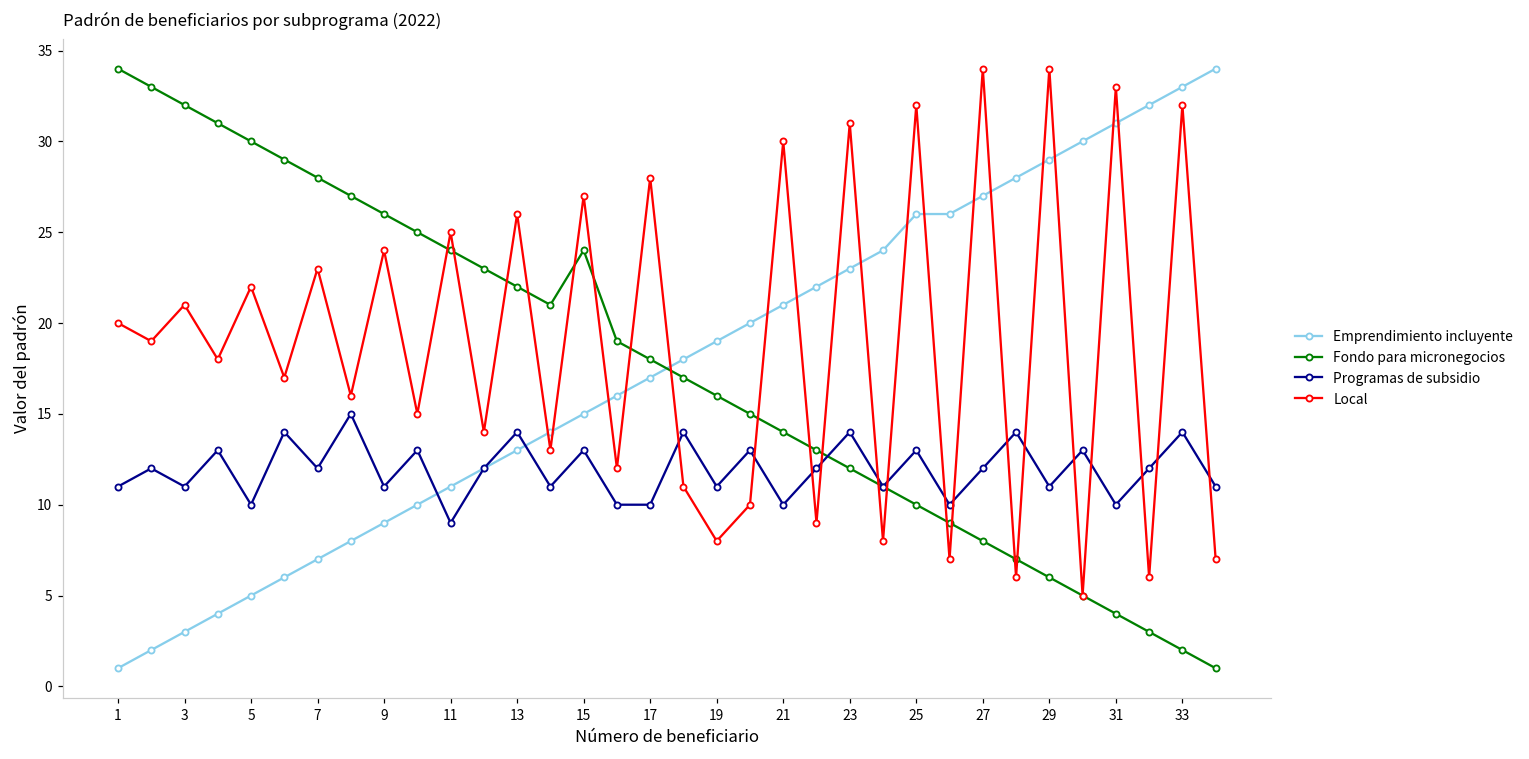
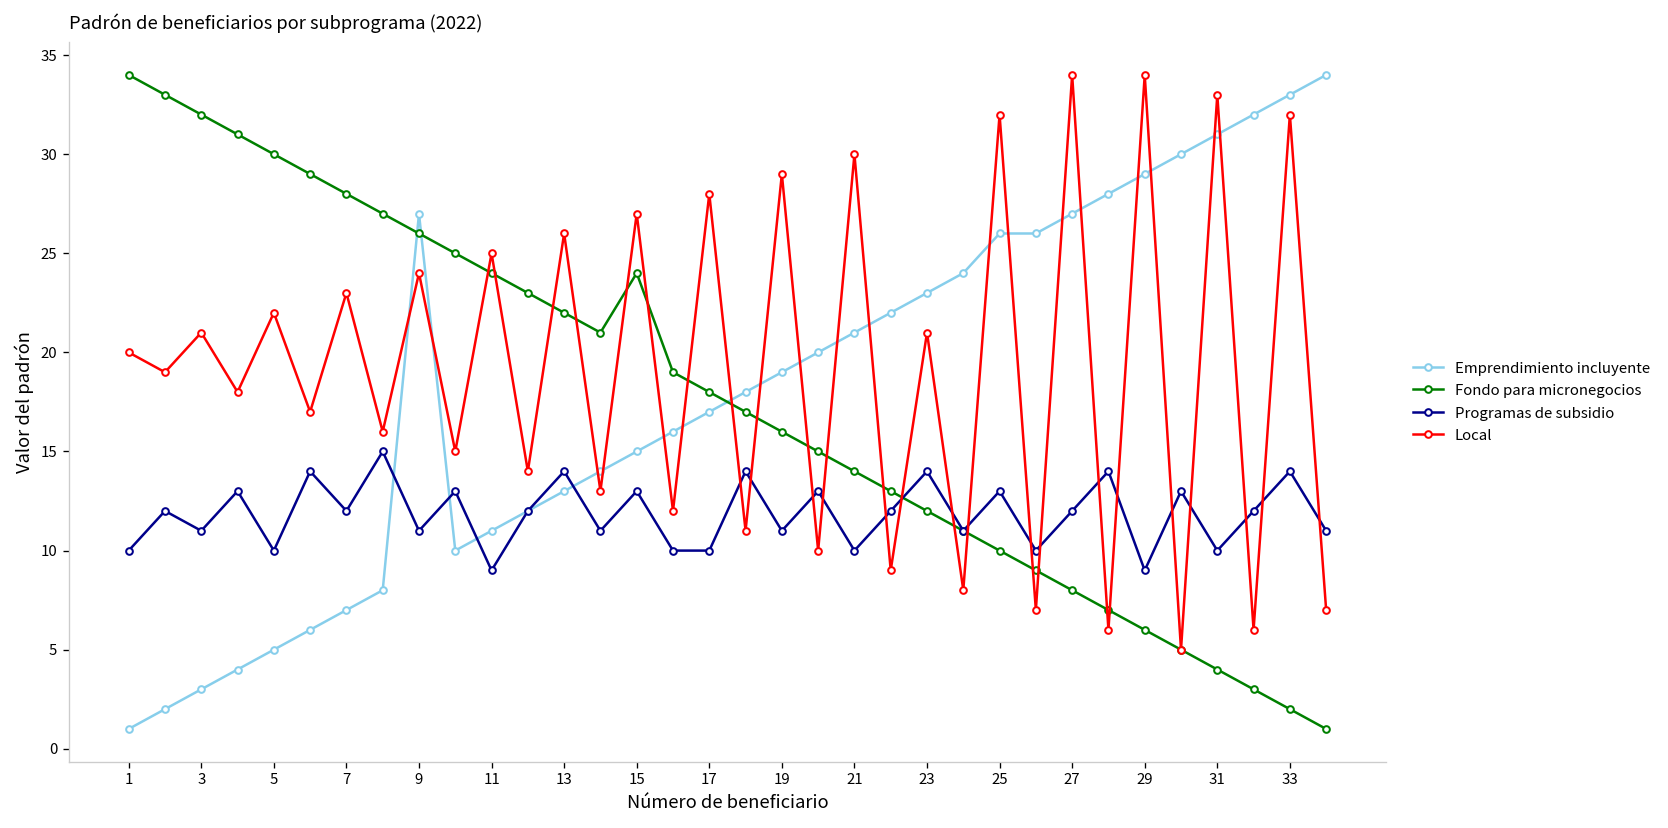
  {
    "Emprendimiento incluyente": {
      "1": 1,
      "3": 3,
      "5": 5,
      "7": 7,
-     "9": 9,
+     "9": 27,
      "11": 11,
      "13": 13,
      "15": 15,
      "17": 17,
      "19": 19,
      "21": 21,
      "23": 23,
      "25": 26,
      "27": 27,
      "29": 29,
      "31": 31,
      "33": 33
    },
    "Fondo para micronegocios": {
      "1": 34,
      "3": 32,
      "5": 30,
      "7": 28,
      "9": 26,
      "11": 24,
      "13": 22,
      "15": 24,
      "17": 18,
      "19": 16,
      "21": 14,
      "23": 12,
      "25": 10,
      "27": 8,
      "29": 6,
      "31": 4,
      "33": 2
    },
    "Programas de subsidio": {
-     "1": 11,
+     "1": 10,
      "3": 11,
      "5": 10,
      "7": 12,
      "9": 11,
      "11": 9,
      "13": 14,
      "15": 13,
      "17": 10,
      "19": 11,
      "21": 10,
      "23": 14,
      "25": 13,
      "27": 12,
-     "29": 11,
+     "29": 9,
      "31": 10,
      "33": 14
    },
    "Local": {
      "1": 20,
      "3": 21,
      "5": 22,
      "7": 23,
      "9": 24,
      "11": 25,
      "13": 26,
      "15": 27,
      "17": 28,
-     "19": 8,
+     "19": 29,
      "21": 30,
-     "23": 31,
+     "23": 21,
      "25": 32,
      "27": 34,
      "29": 34,
      "31": 33,
      "33": 32
    }
  }
